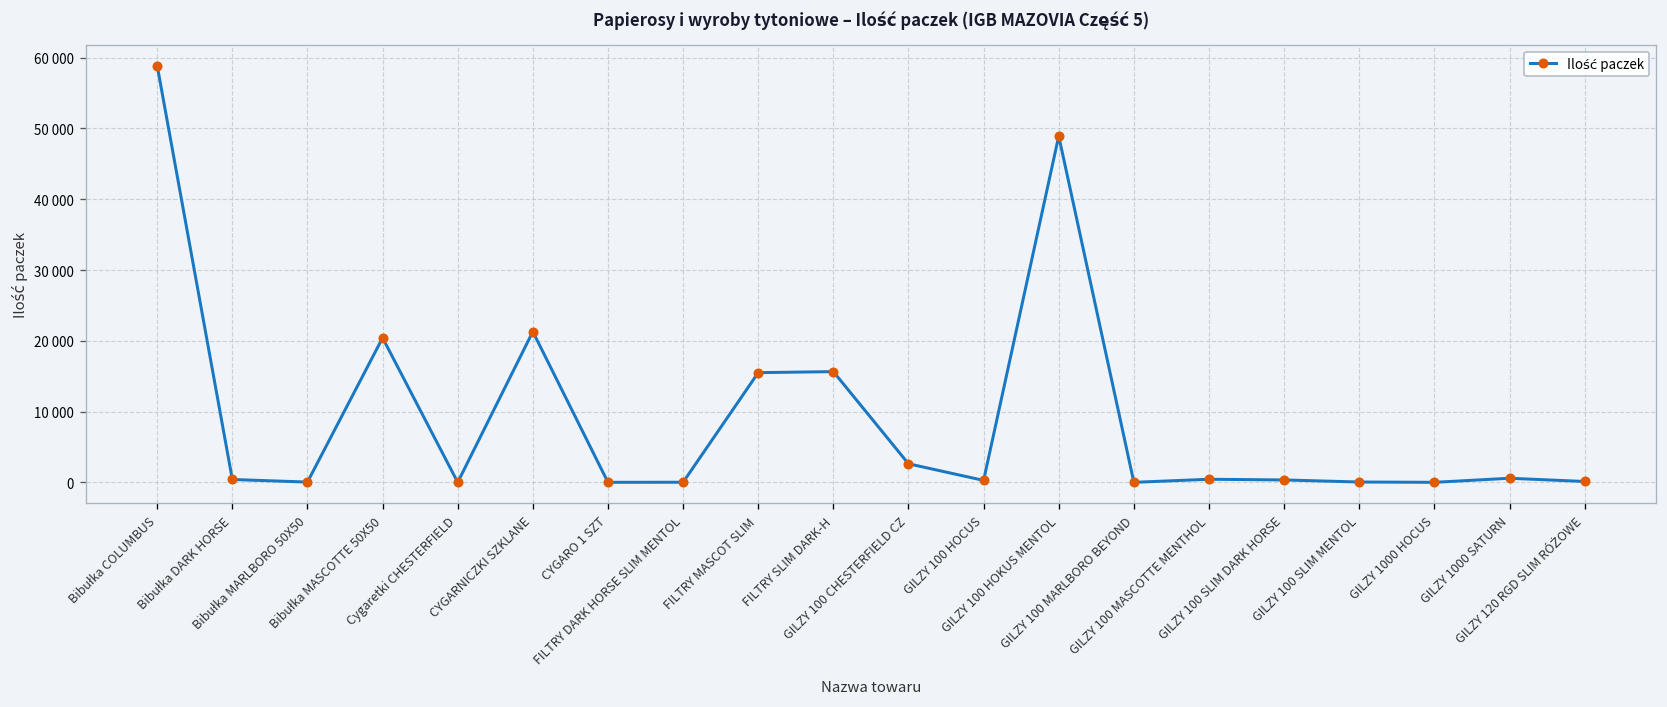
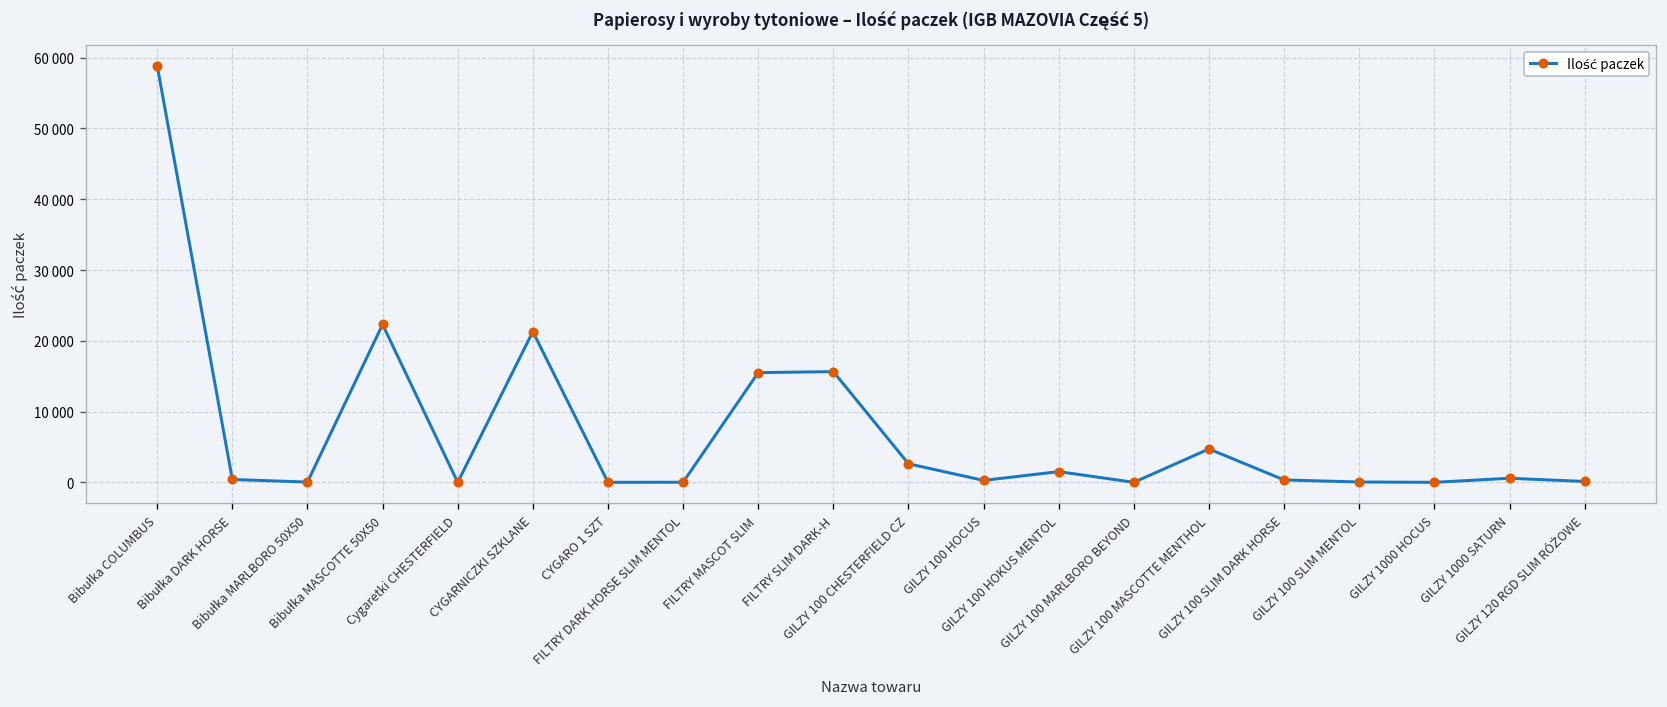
  {
    "Bibułka COLUMBUS": 59000,
    "Bibułka DARK HORSE": 0,
    "Bibułka MARLBORO 50X50": 0,
-   "Bibułka MASCOTTE 50X50": 20000,
+   "Bibułka MASCOTTE 50X50": 22000,
    "Cygaretki CHESTERFIELD": 0,
    "CYGARNICZKI SZKLANE": 21000,
    "CYGARO 1 SZT": 0,
    "FILTRY DARK HORSE SLIM MENTOL": 0,
    "FILTRY MASCOT SLIM": 15000,
    "FILTRY SLIM DARK-H": 16000,
    "GILZY 100 CHESTERFIELD CZ": 3000,
    "GILZY 100 HOCUS": 0,
-   "GILZY 100 HOKUS MENTOL": 49000,
+   "GILZY 100 HOKUS MENTOL": 2000,
    "GILZY 100 MARLBORO BEYOND": 0,
-   "GILZY 100 MASCOTTE MENTHOL": 0,
+   "GILZY 100 MASCOTTE MENTHOL": 5000,
    "GILZY 100 SLIM DARK HORSE": 0,
    "GILZY 100 SLIM MENTOL": 0,
    "GILZY 1000 HOCUS": 0,
    "GILZY 1000 SATURN": 1000,
    "GILZY 120 RGD SLIM RÓŻOWE": 0
  }
